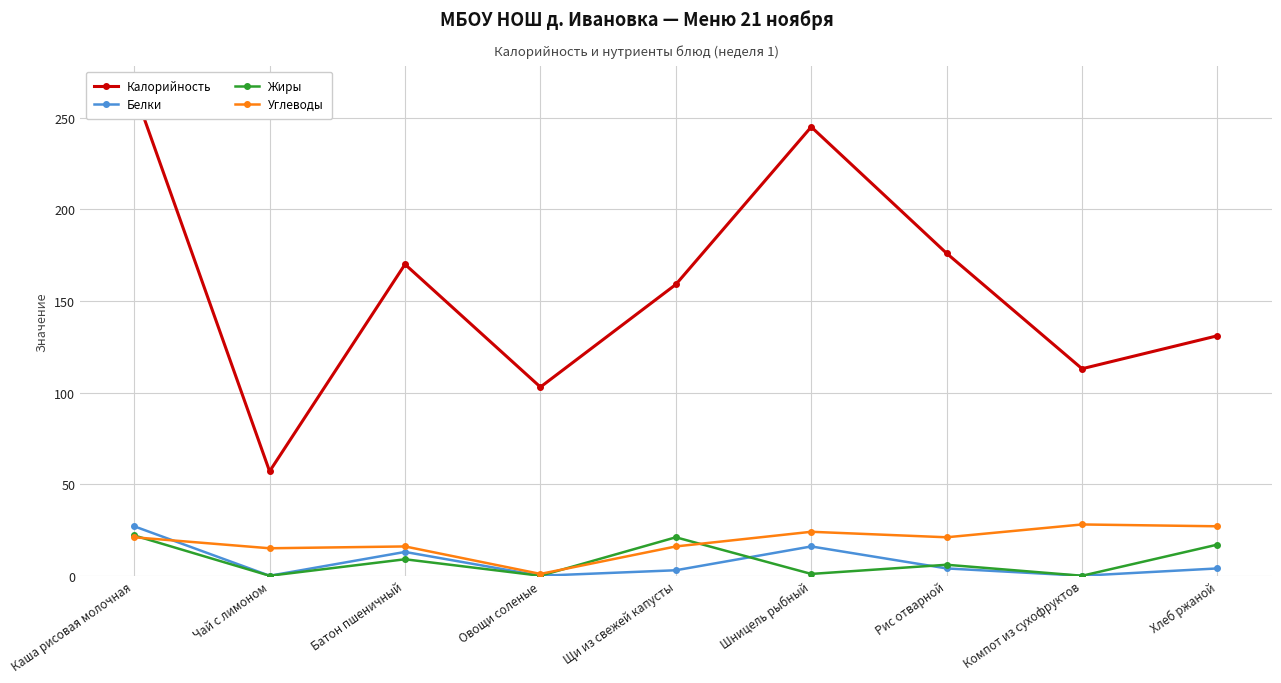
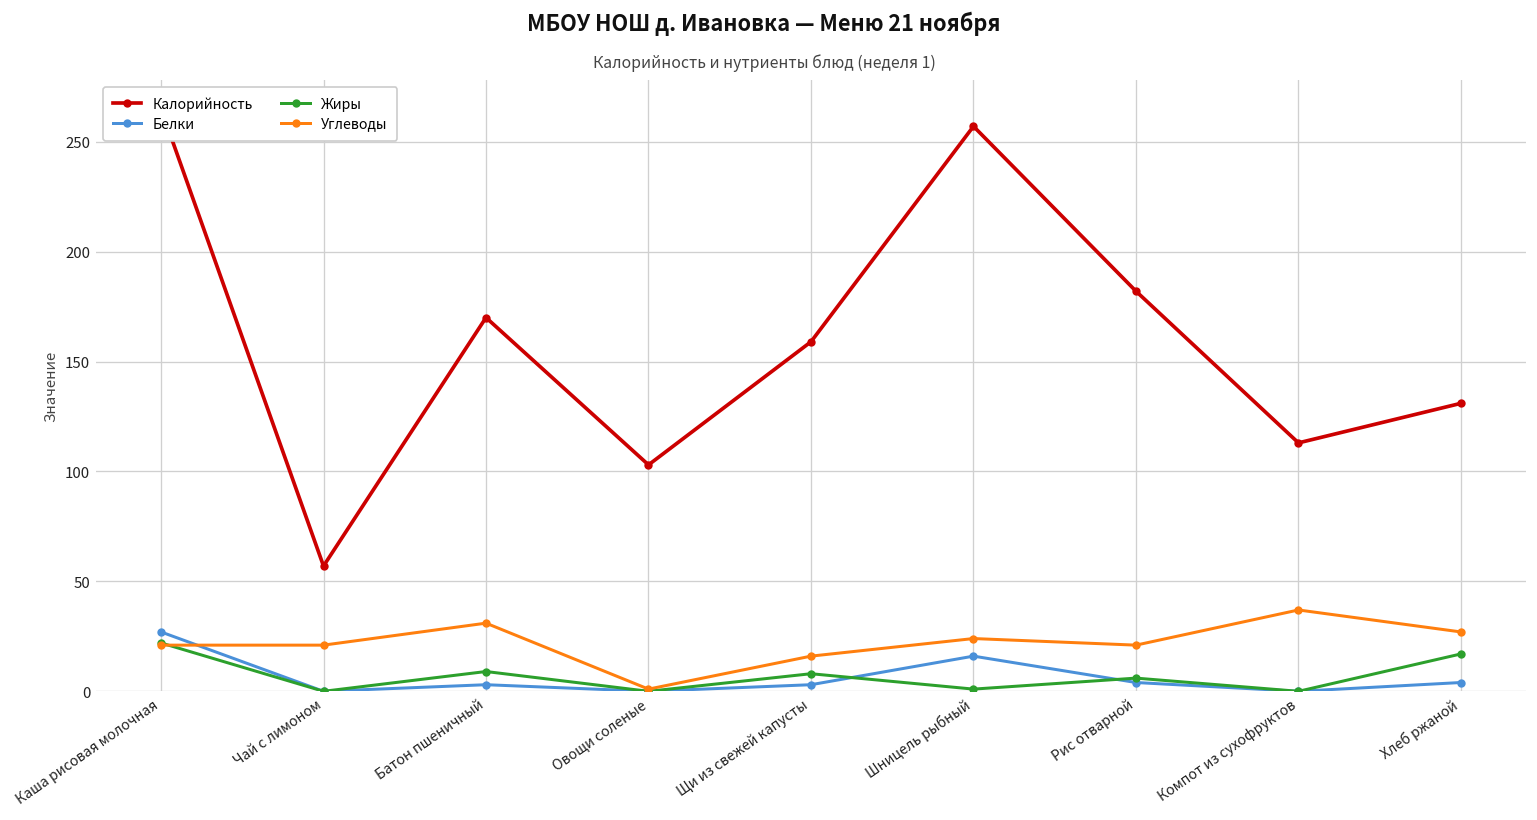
  {
    "Калорийность": {
      "Чай с лимоном": 57,
      "Батон пшеничный": 170,
      "Овощи соленые": 103,
      "Щи из свежей капусты": 159,
-     "Шницель рыбный": 245,
-     "Рис отварной": 176,
+     "Шницель рыбный": 257,
+     "Рис отварной": 182,
      "Компот из сухофруктов": 113,
      "Хлеб ржаной": 131
    },
    "Белки": {
      "Каша рисовая молочная": 27,
-     "Батон пшеничный": 13,
+     "Батон пшеничный": 3,
      "Щи из свежей капусты": 3,
      "Шницель рыбный": 16,
      "Рис отварной": 4,
      "Хлеб ржаной": 4
    },
    "Жиры": {
      "Батон пшеничный": 9,
-     "Щи из свежей капусты": 21,
+     "Щи из свежей капусты": 8,
      "Шницель рыбный": 1,
      "Рис отварной": 6,
      "Хлеб ржаной": 17
    },
    "Углеводы": {
-     "Чай с лимоном": 15,
-     "Батон пшеничный": 16,
+     "Чай с лимоном": 21,
+     "Батон пшеничный": 31,
      "Щи из свежей капусты": 16,
      "Шницель рыбный": 24,
      "Рис отварной": 21,
-     "Компот из сухофруктов": 28,
+     "Компот из сухофруктов": 37,
      "Хлеб ржаной": 27
    }
  }
